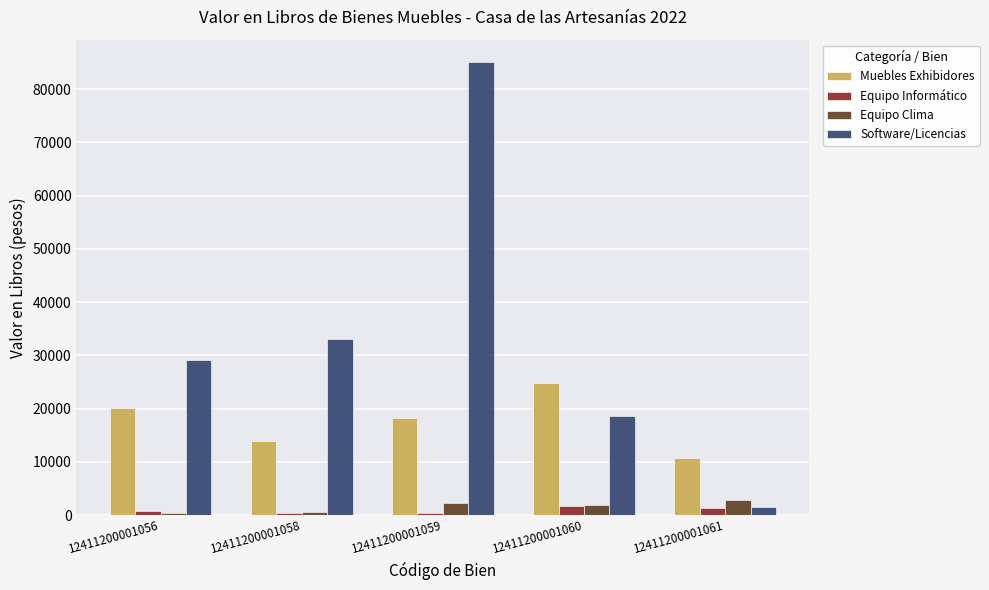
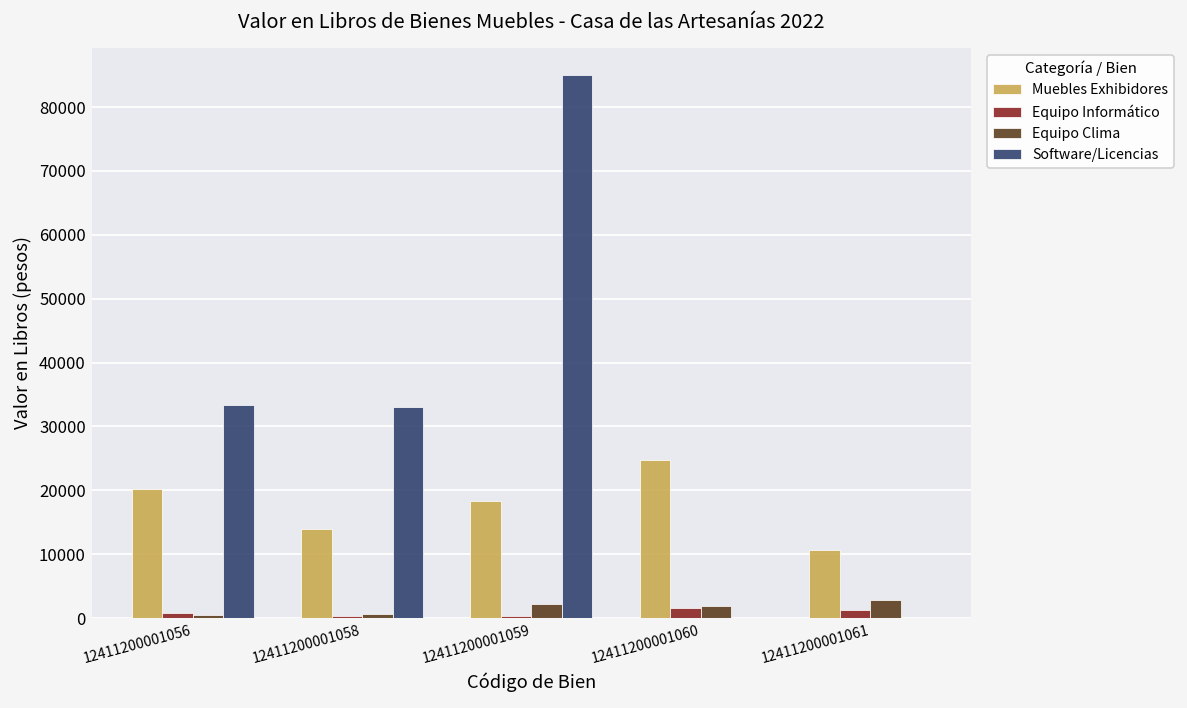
  {
    "Muebles Exhibidores": {
      "12411200001056": 20000,
      "12411200001058": 14000,
      "12411200001059": 18000,
      "12411200001060": 25000,
      "12411200001061": 11000
    },
    "Software/Licencias": {
-     "12411200001056": 29000,
+     "12411200001056": 33000,
      "12411200001058": 33000,
      "12411200001059": 85000,
-     "12411200001060": 19000,
-     "12411200001061": 2000
+     "12411200001060": 0,
+     "12411200001061": 0
    }
  }
